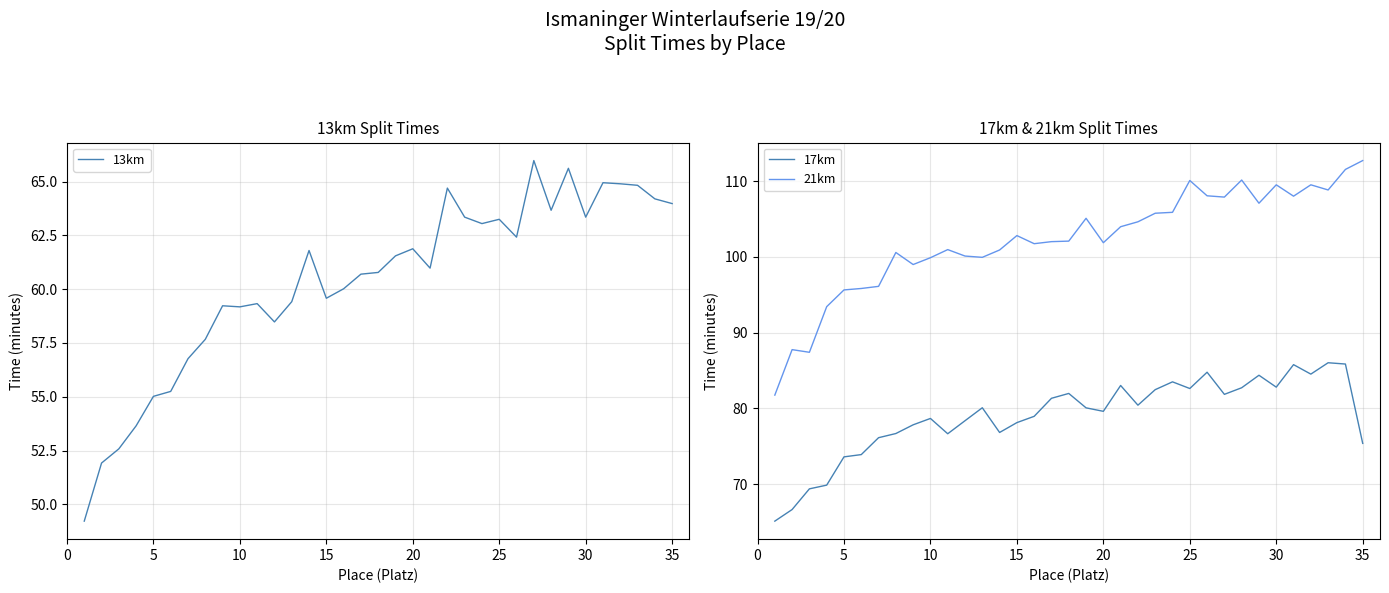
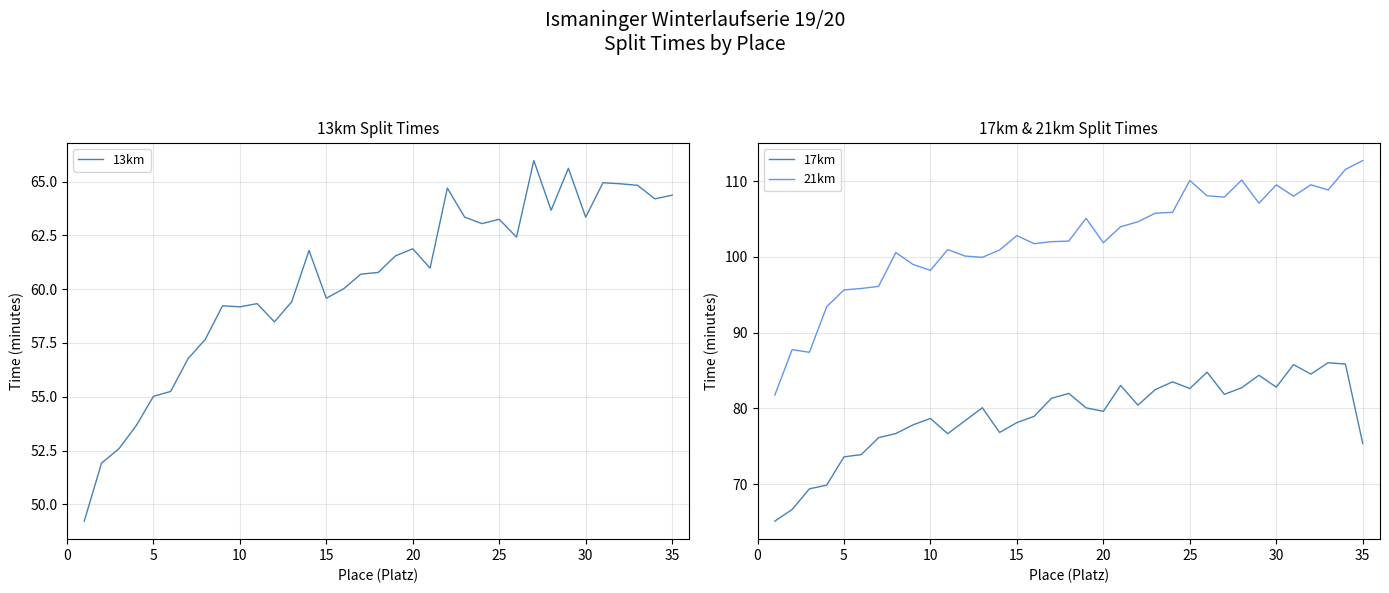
  {
    "13km Split Times": {
      "5": 55.0,
      "10": 59.2,
      "15": 59.6,
      "20": 61.9,
      "25": 63.3,
      "30": 63.4,
-     "35": 64.0
+     "35": 64.4
    },
    "17km & 21km Split Times": {
      "17km": {
        "5": 74,
        "10": 79,
        "15": 78,
        "20": 80,
        "25": 83,
        "30": 83,
        "35": 75
      },
      "21km": {
        "5": 96,
-       "10": 100,
+       "10": 98,
        "15": 103,
        "20": 102,
        "25": 110,
        "30": 110,
        "35": 113
      }
    }
  }
